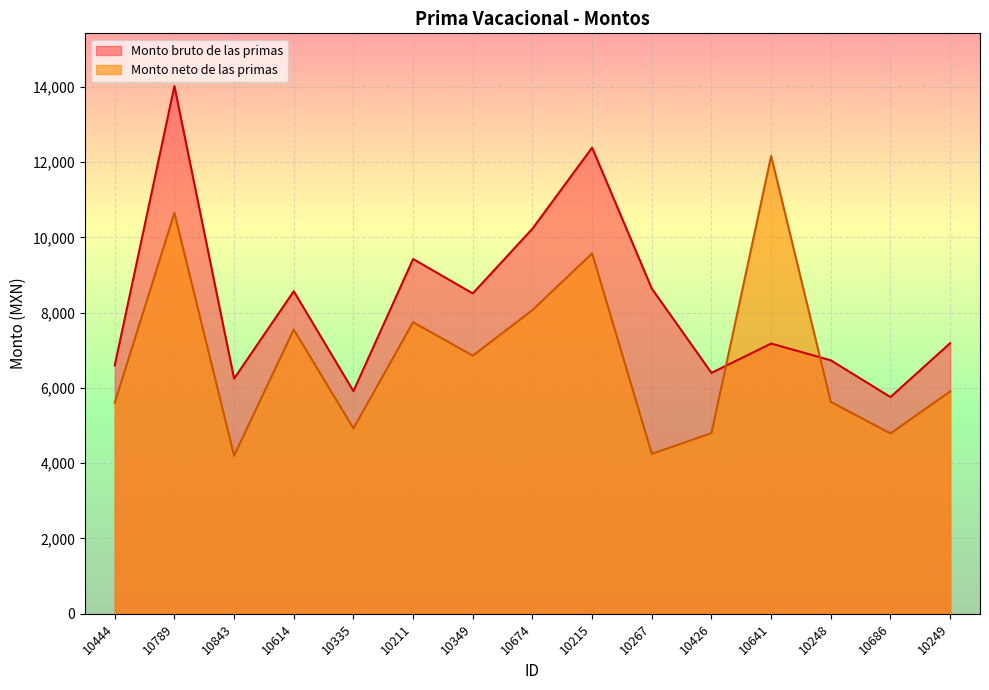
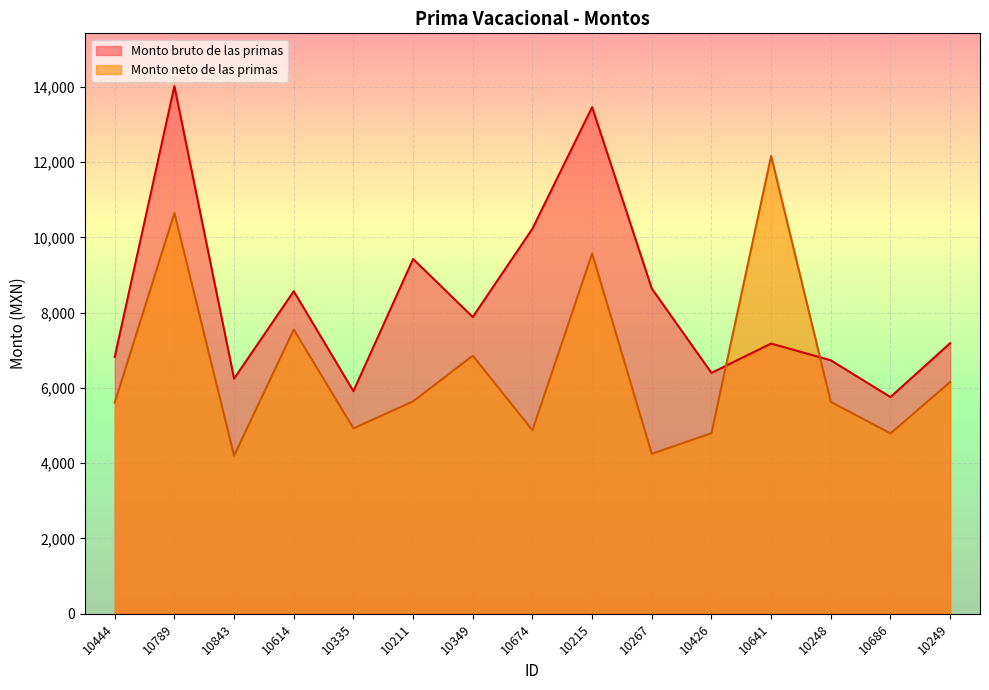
  {
    "Monto bruto de las primas": {
-     "10444": "6,600",
+     "10444": "6,800",
      "10789": "14,000",
      "10843": "6,200",
      "10614": "8,600",
      "10335": "5,900",
      "10211": "9,400",
-     "10349": "8,500",
+     "10349": "7,900",
      "10674": "10,200",
-     "10215": "12,400",
+     "10215": "13,500",
      "10267": "8,600",
      "10426": "6,400",
      "10641": "7,200",
      "10248": "6,700",
      "10686": "5,800",
      "10249": "7,200"
    },
    "Monto neto de las primas": {
      "10444": "5,600",
      "10789": "10,600",
      "10843": "4,200",
      "10614": "7,500",
      "10335": "4,900",
-     "10211": "7,700",
+     "10211": "5,600",
      "10349": "6,900",
-     "10674": "8,100",
+     "10674": "4,900",
      "10215": "9,600",
      "10267": "4,200",
      "10426": "4,800",
      "10641": "12,200",
      "10248": "5,600",
      "10686": "4,800",
-     "10249": "5,900"
+     "10249": "6,200"
    }
  }
